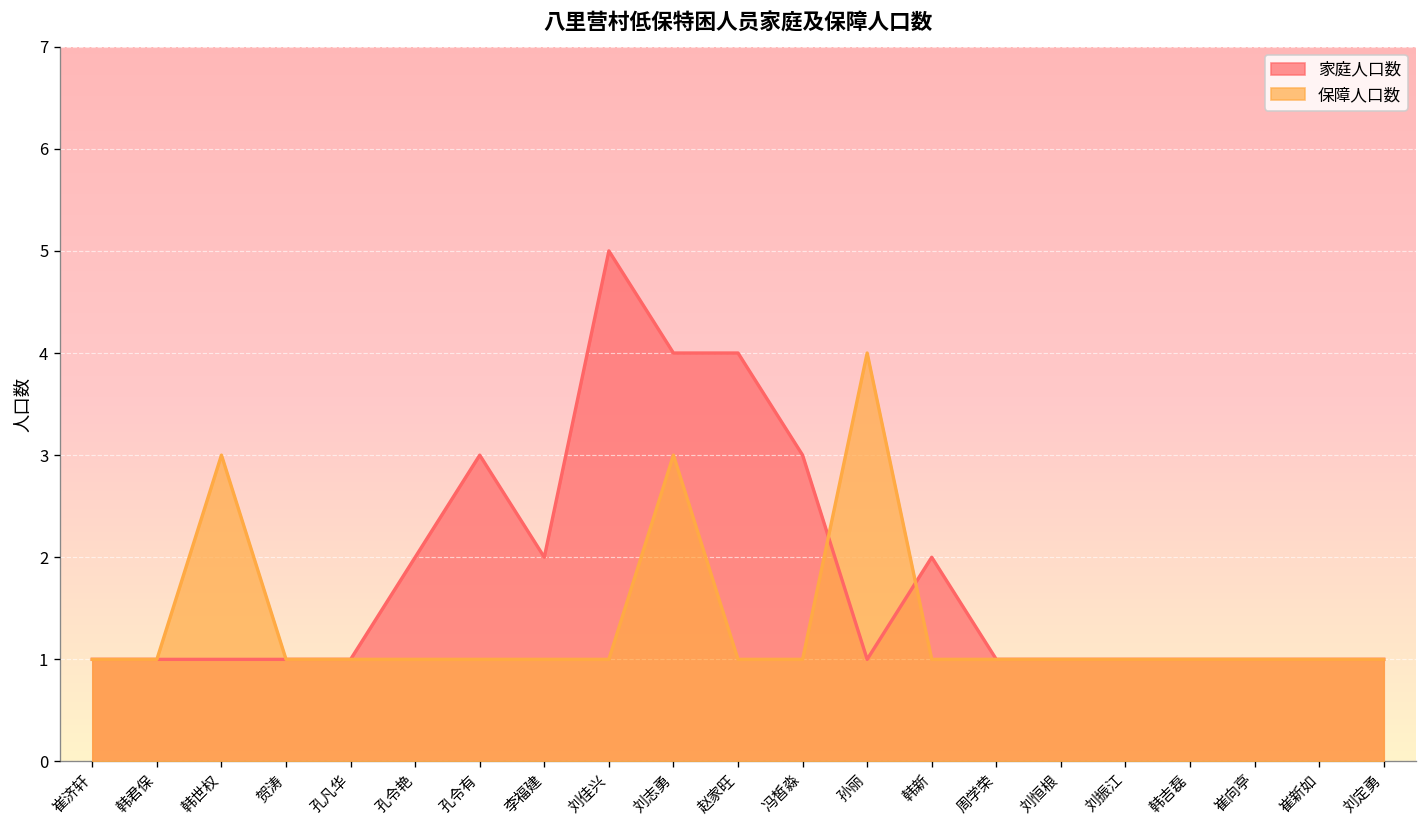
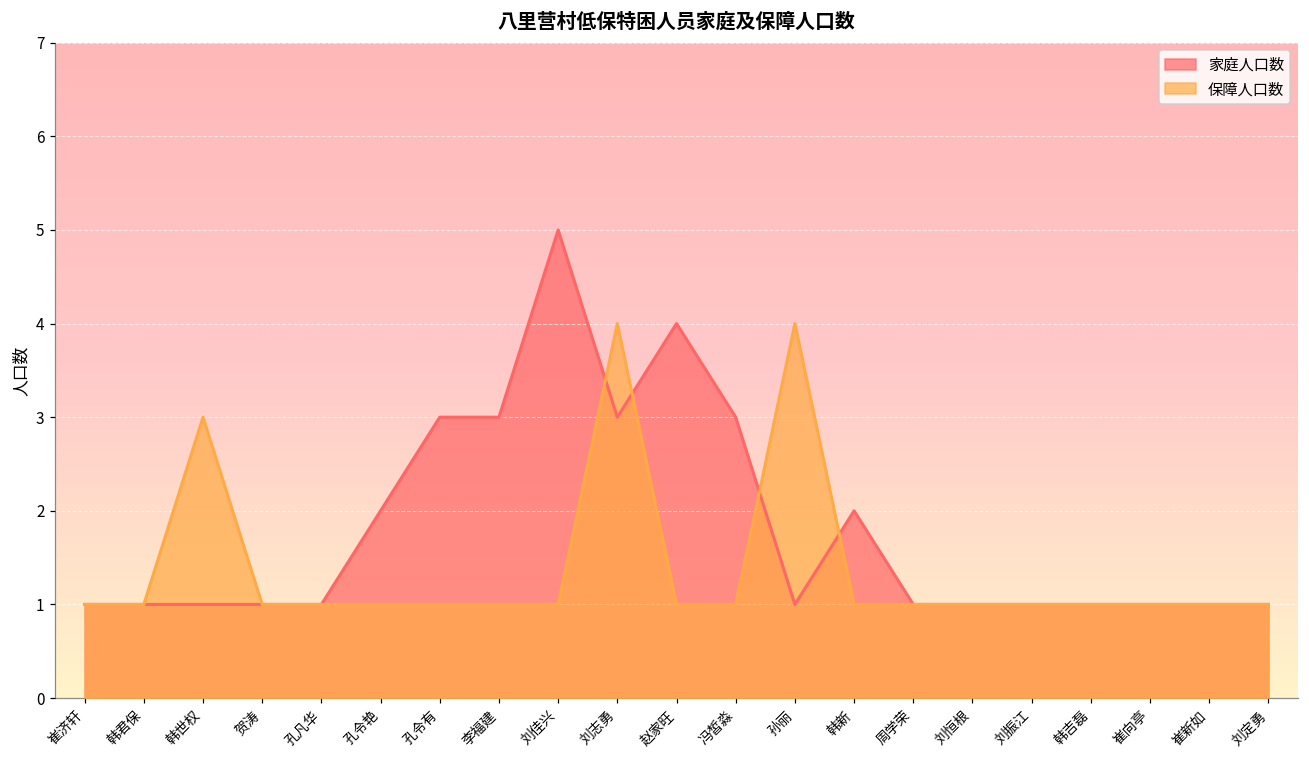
  {
    "家庭人口数": {
      "韩世权": 1,
      "孔令艳": 2,
      "孔令有": 3,
-     "李福建": 2,
+     "李福建": 3,
      "刘佳兴": 5,
-     "刘志勇": 4,
+     "刘志勇": 3,
      "赵家旺": 4,
      "冯皙淼": 3,
      "孙丽": 1,
      "韩新": 2
    },
    "保障人口数": {
      "韩世权": 3,
      "孔令艳": 1,
      "孔令有": 1,
      "李福建": 1,
      "刘佳兴": 1,
-     "刘志勇": 3,
+     "刘志勇": 4,
      "赵家旺": 1,
      "冯皙淼": 1,
      "孙丽": 4,
      "韩新": 1
    }
  }
